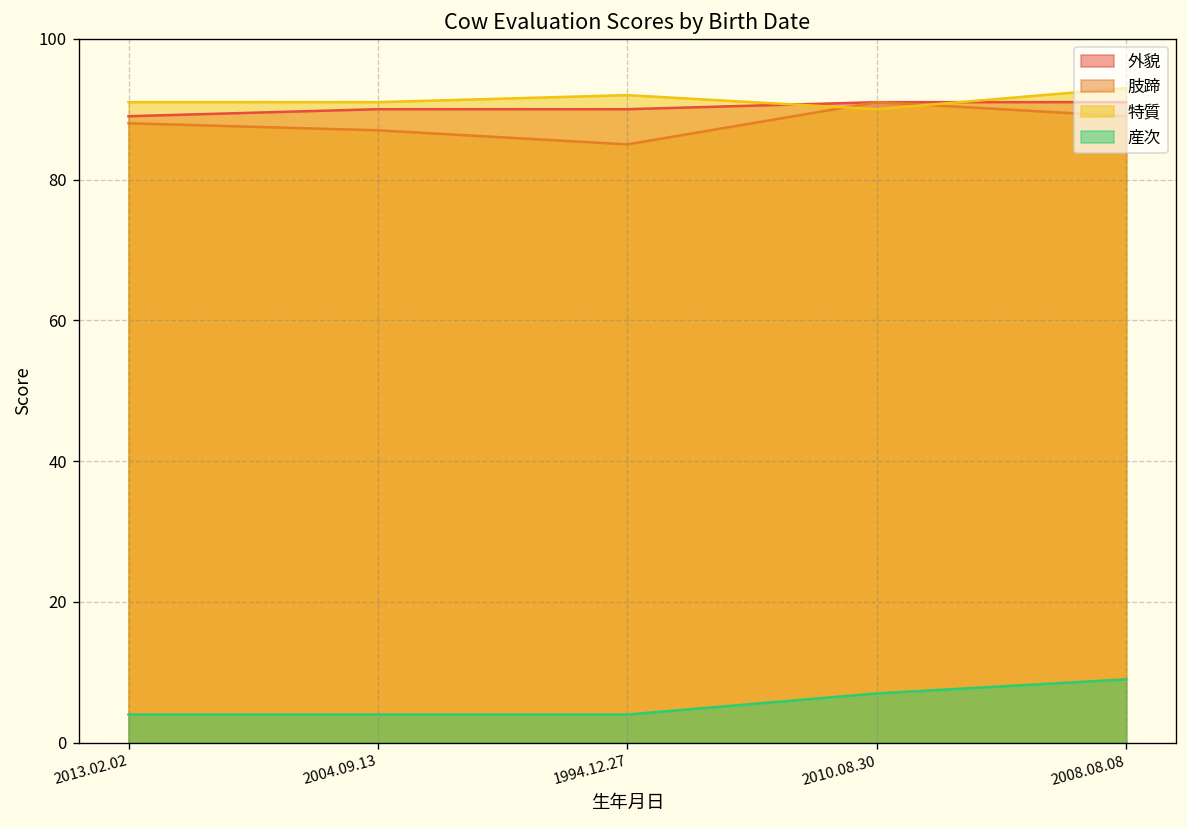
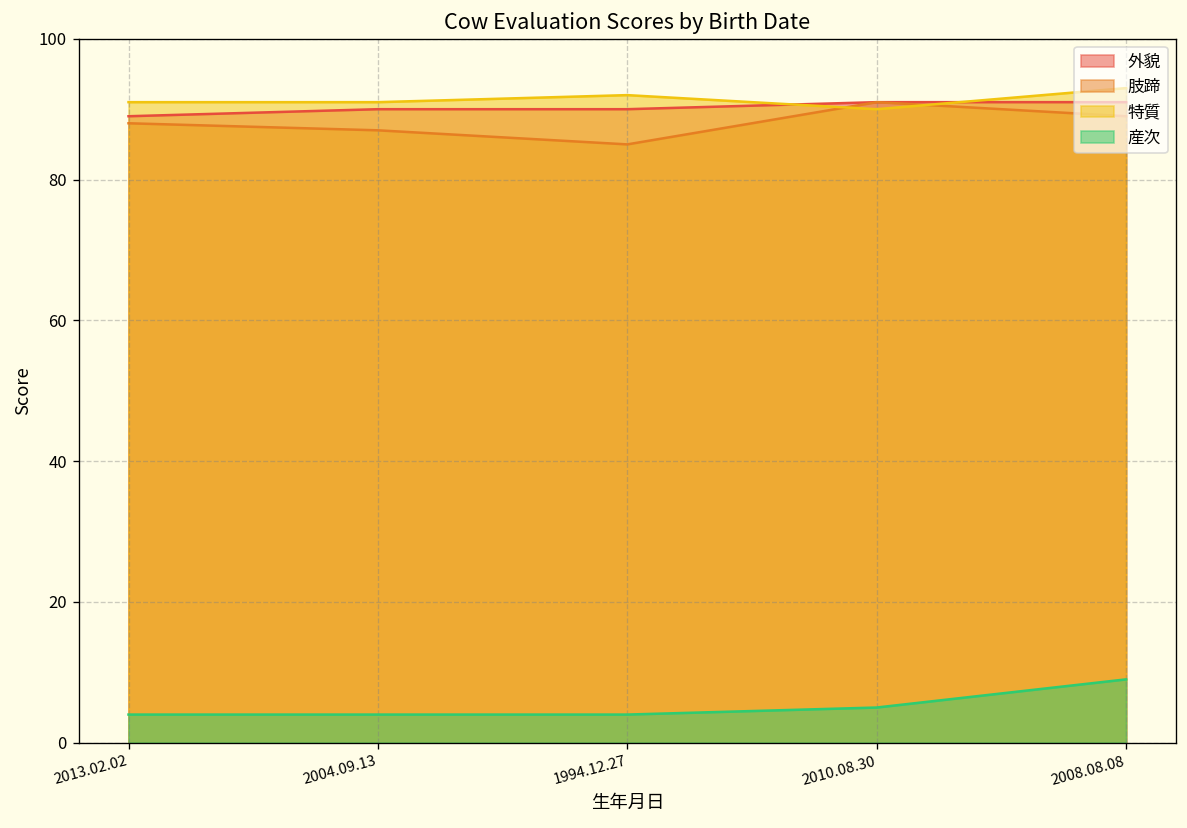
  {
    "産次": {
      "2013.02.02": 4,
      "2004.09.13": 4,
      "1994.12.27": 4,
-     "2010.08.30": 7,
+     "2010.08.30": 5,
      "2008.08.08": 9
    }
  }
